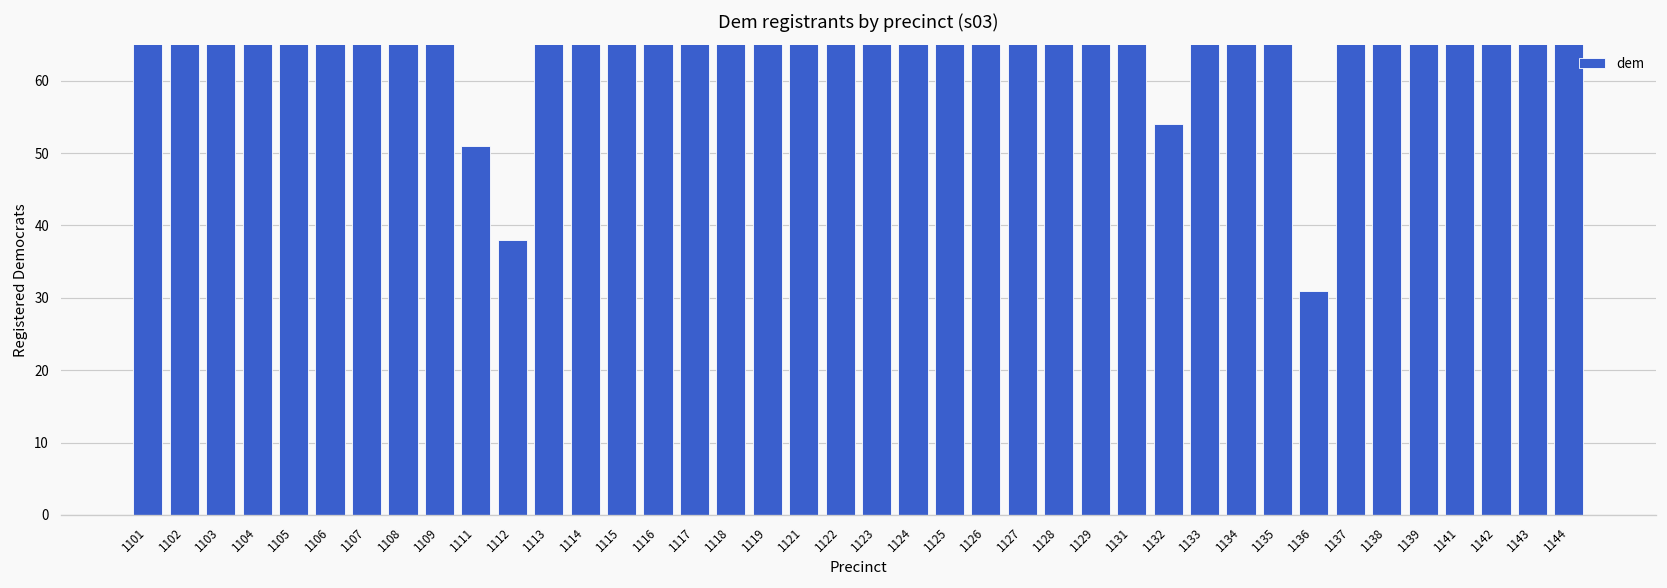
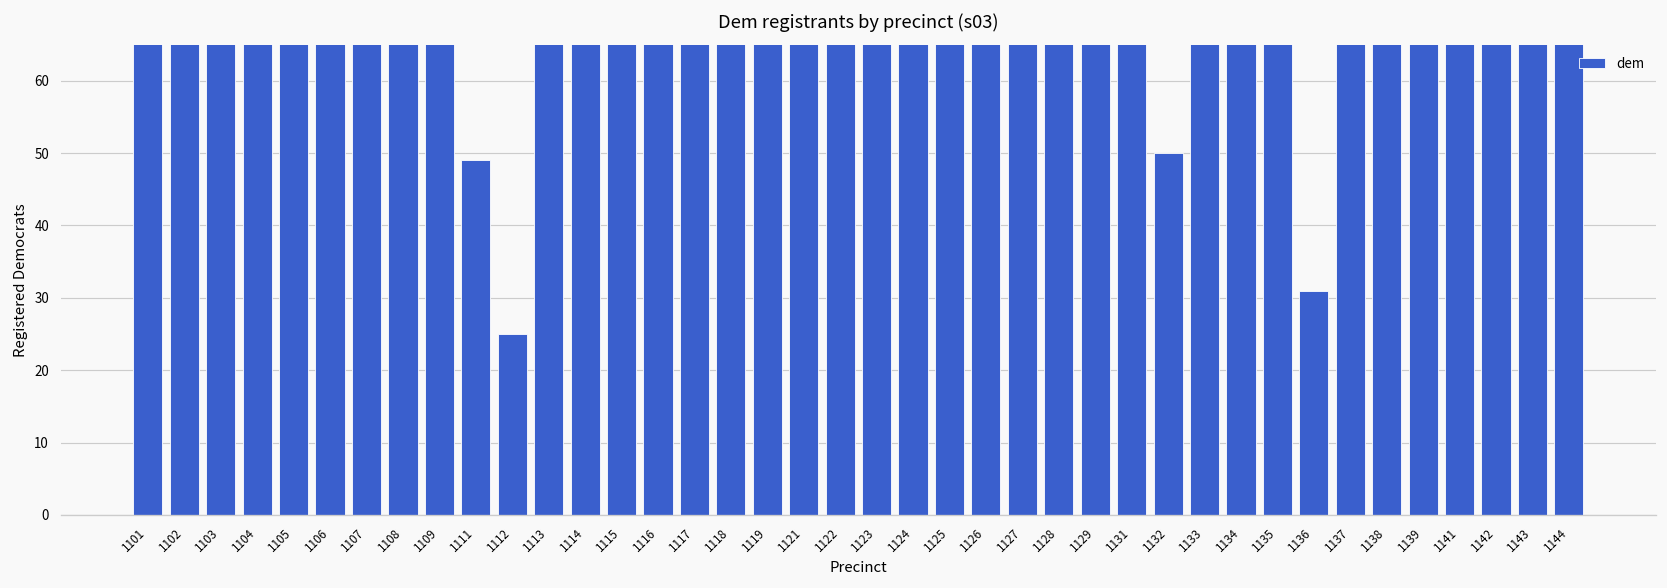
  {
-   "1111": 51,
-   "1112": 38,
-   "1132": 54,
+   "1111": 49,
+   "1112": 25,
+   "1132": 50,
    "1136": 31
  }
